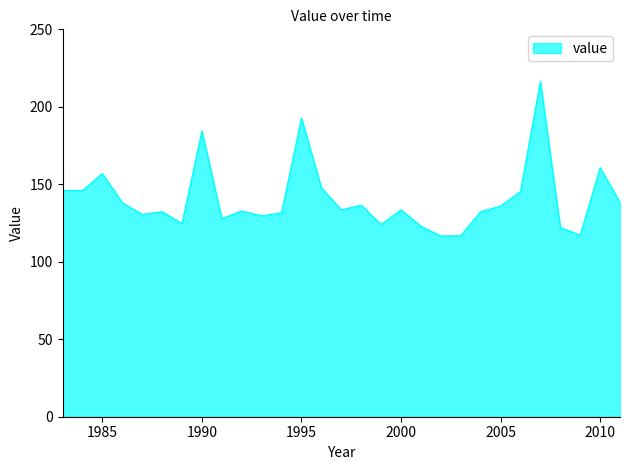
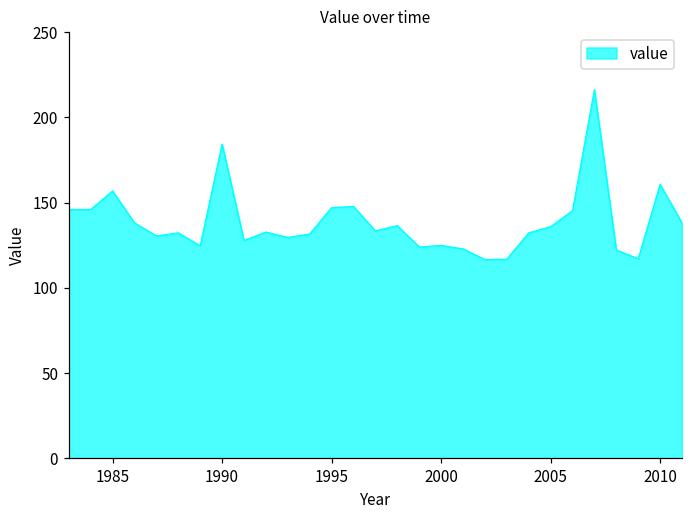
  {
    "1985": 157,
    "1990": 184,
-   "1995": 193,
-   "2000": 134,
+   "1995": 147,
+   "2000": 125,
    "2005": 136,
    "2010": 161
  }
